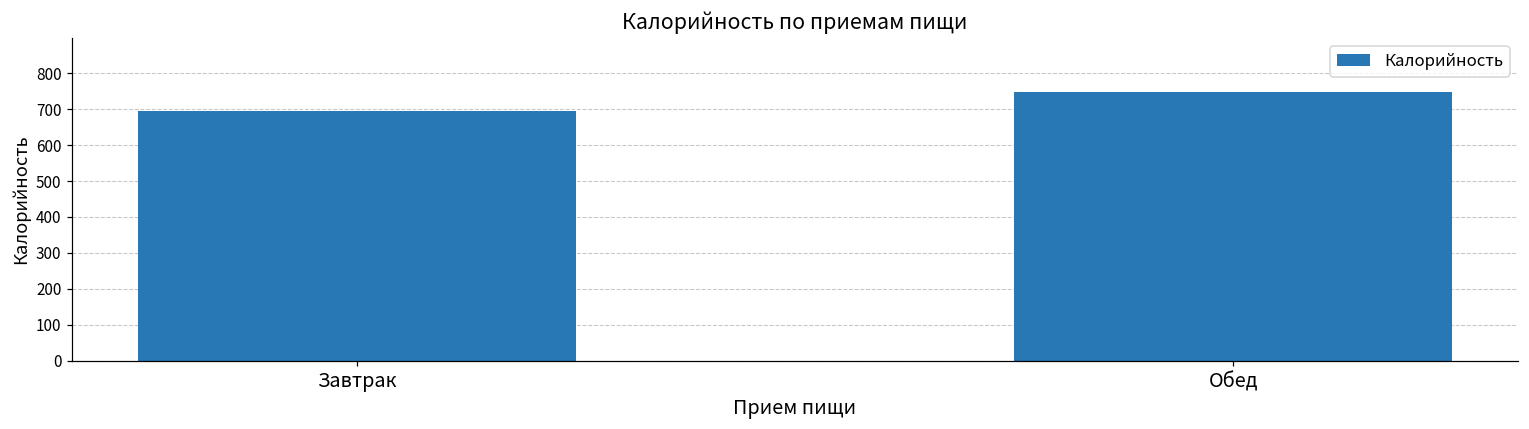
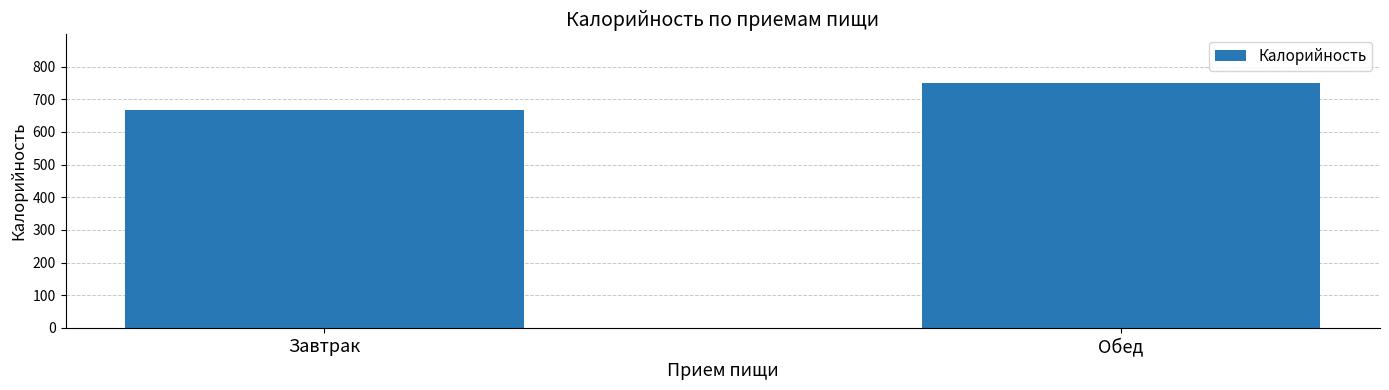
  {
-   "Завтрак": 690,
+   "Завтрак": 670,
    "Обед": 750
  }
